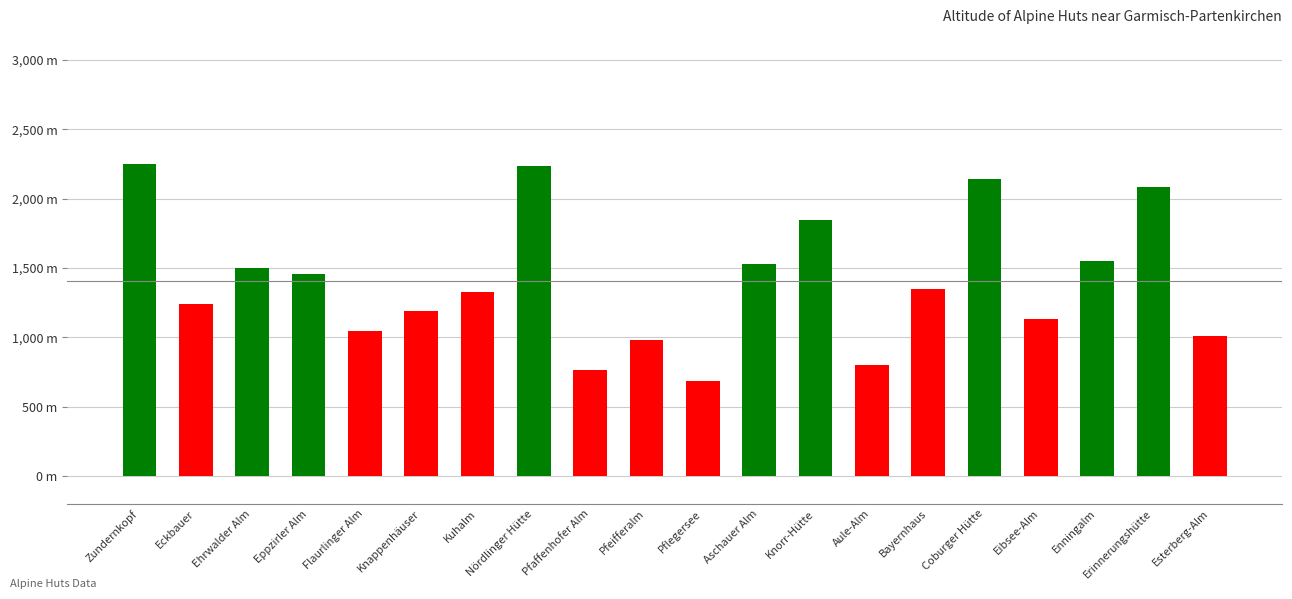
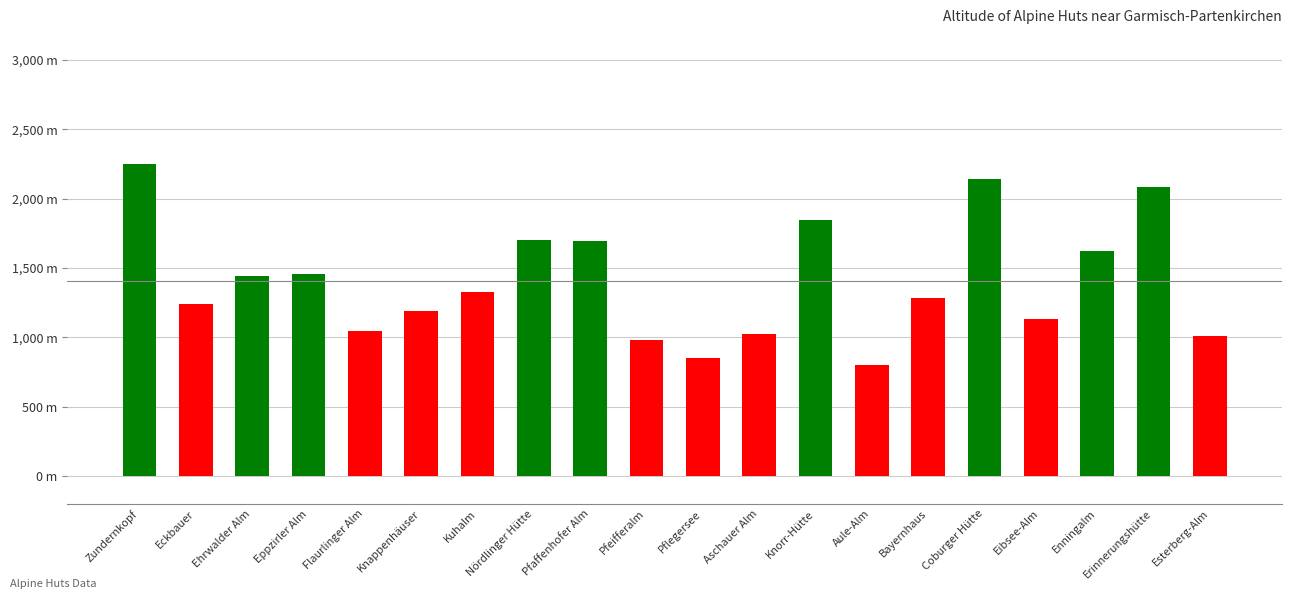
  {
    "Zundernkopf": "2,250 m",
    "Eckbauer": "1,240 m",
-   "Ehrwalder Alm": "1,500 m",
+   "Ehrwalder Alm": "1,440 m",
    "Eppzirler Alm": "1,460 m",
    "Flaurlinger Alm": "1,050 m",
    "Knappenhäuser": "1,190 m",
    "Kuhalm": "1,330 m",
-   "Nördlinger Hütte": "2,240 m",
-   "Pfaffenhofer Alm": "760 m",
+   "Nördlinger Hütte": "1,700 m",
+   "Pfaffenhofer Alm": "1,690 m",
    "Pfeifferalm": "980 m",
-   "Pflegersee": "680 m",
-   "Aschauer Alm": "1,530 m",
+   "Pflegersee": "850 m",
+   "Aschauer Alm": "1,020 m",
    "Knorr-Hütte": "1,840 m",
    "Aule-Alm": "800 m",
-   "Bayernhaus": "1,350 m",
+   "Bayernhaus": "1,280 m",
    "Coburger Hütte": "2,140 m",
    "Eibsee-Alm": "1,130 m",
-   "Enningalm": "1,550 m",
+   "Enningalm": "1,620 m",
    "Erinnerungshütte": "2,080 m",
    "Esterberg-Alm": "1,010 m"
  }
